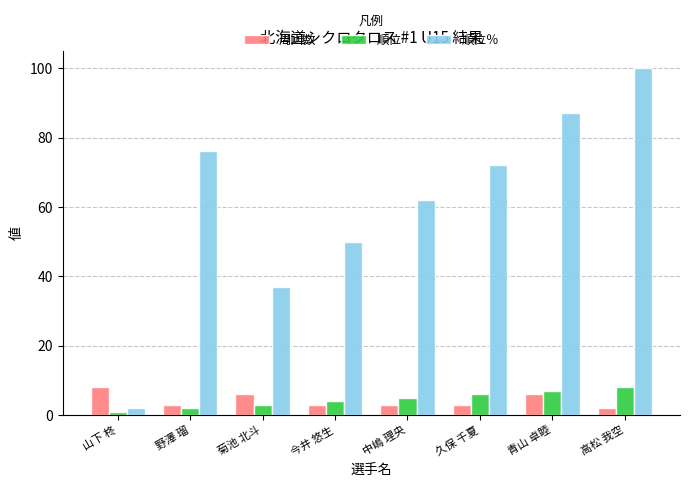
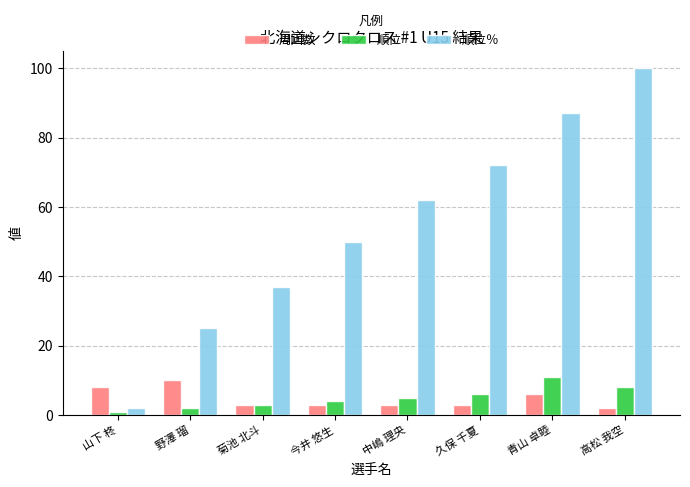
  {
    "周回数": {
      "山下 柊": 8,
-     "野澤 瑠": 3,
-     "菊池 北斗": 6,
+     "野澤 瑠": 10,
+     "菊池 北斗": 3,
      "今井 悠生": 3,
      "中嶋 理央": 3,
      "久保 千夏": 3,
      "青山 卓睦": 6,
      "高松 我空": 2
    },
    "順位": {
      "山下 柊": 1,
      "野澤 瑠": 2,
      "菊池 北斗": 3,
      "今井 悠生": 4,
      "中嶋 理央": 5,
      "久保 千夏": 6,
-     "青山 卓睦": 7,
+     "青山 卓睦": 11,
      "高松 我空": 8
    },
    "順位％": {
      "山下 柊": 2,
-     "野澤 瑠": 76,
+     "野澤 瑠": 25,
      "菊池 北斗": 37,
      "今井 悠生": 50,
      "中嶋 理央": 62,
      "久保 千夏": 72,
      "青山 卓睦": 87,
      "高松 我空": 100
    }
  }
